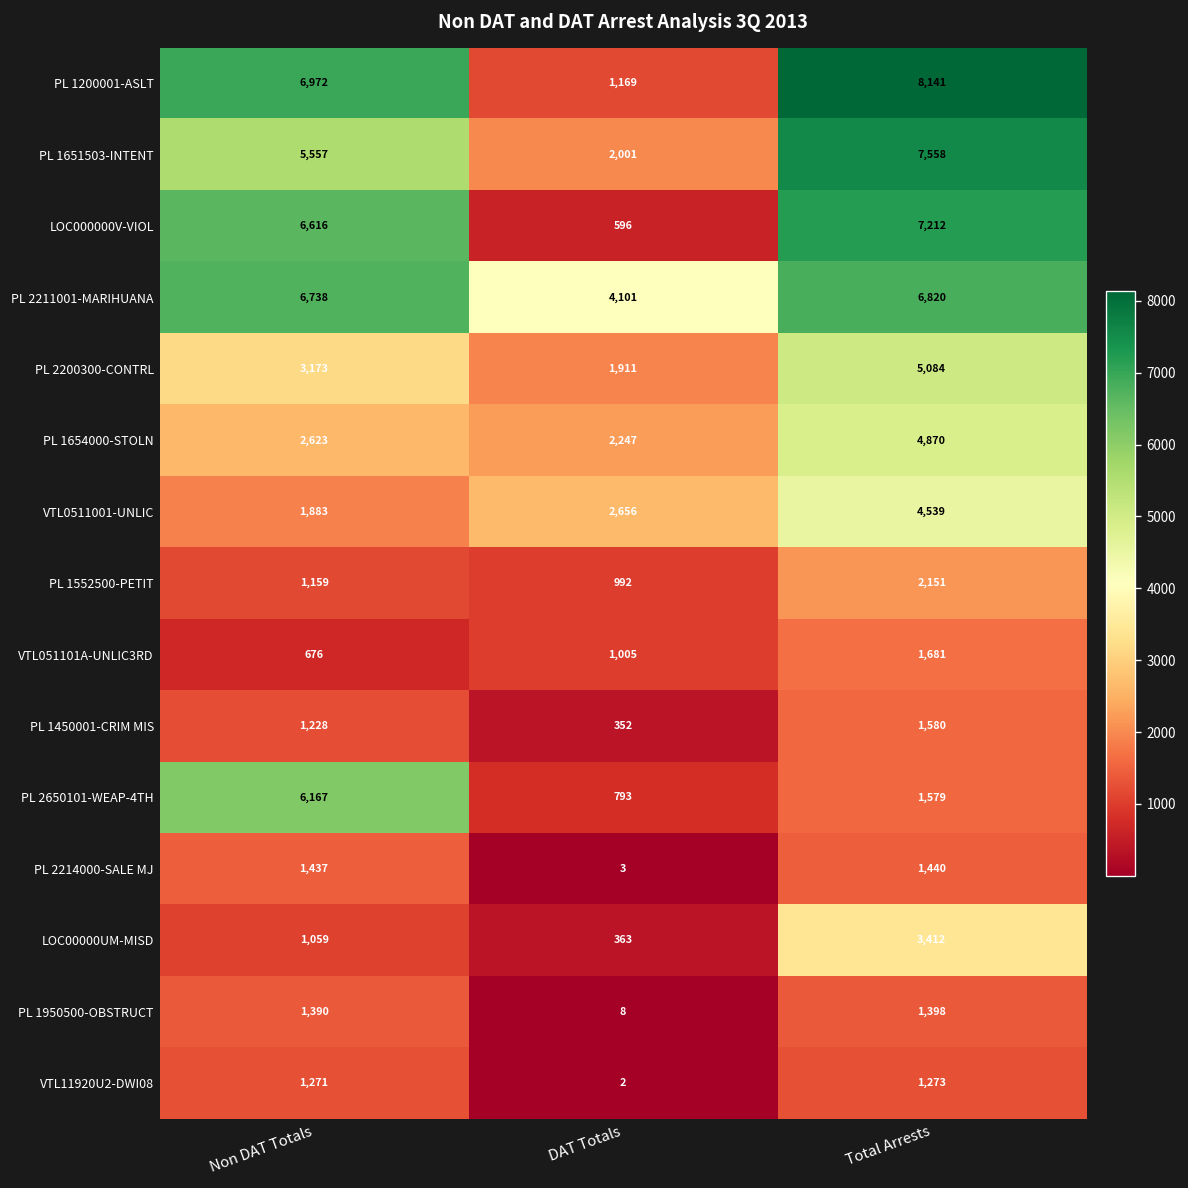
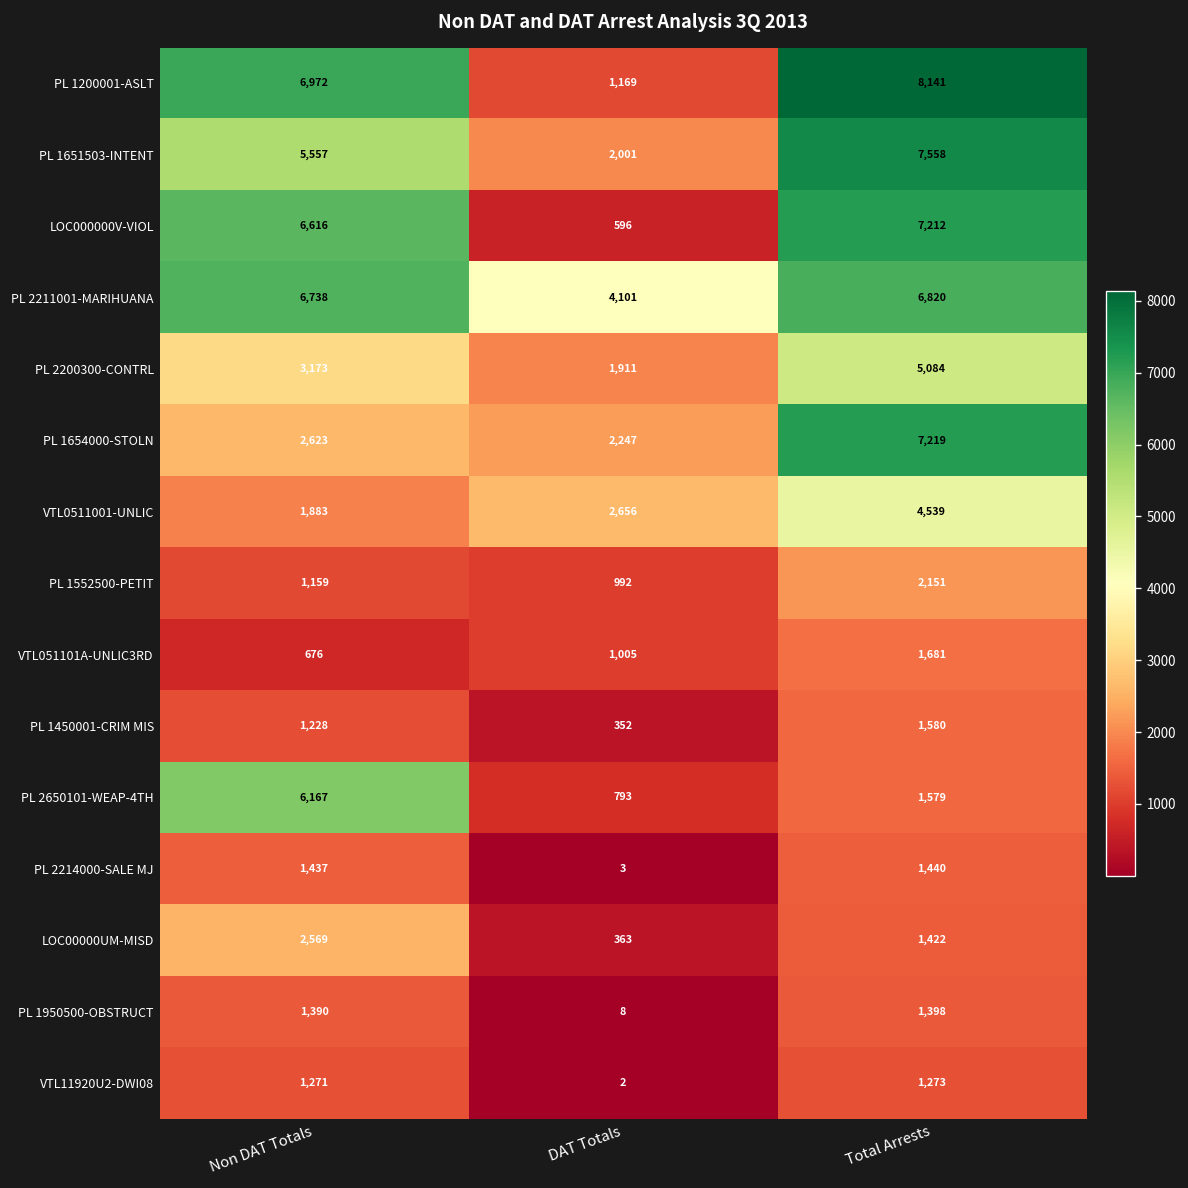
  {
    "PL 1200001-ASLT": {
      "Non DAT Totals": "6,972",
      "DAT Totals": "1,169",
      "Total Arrests": "8,141"
    },
    "PL 1651503-INTENT": {
      "Non DAT Totals": "5,557",
      "DAT Totals": "2,001",
      "Total Arrests": "7,558"
    },
    "LOC000000V-VIOL": {
      "Non DAT Totals": "6,616",
      "DAT Totals": "596",
      "Total Arrests": "7,212"
    },
    "PL 2211001-MARIHUANA": {
      "Non DAT Totals": "6,738",
      "DAT Totals": "4,101",
      "Total Arrests": "6,820"
    },
    "PL 2200300-CONTRL": {
      "Non DAT Totals": "3,173",
      "DAT Totals": "1,911",
      "Total Arrests": "5,084"
    },
    "PL 1654000-STOLN": {
      "Non DAT Totals": "2,623",
      "DAT Totals": "2,247",
-     "Total Arrests": "4,870"
+     "Total Arrests": "7,219"
    },
    "VTL0511001-UNLIC": {
      "Non DAT Totals": "1,883",
      "DAT Totals": "2,656",
      "Total Arrests": "4,539"
    },
    "PL 1552500-PETIT": {
      "Non DAT Totals": "1,159",
      "DAT Totals": "992",
      "Total Arrests": "2,151"
    },
    "VTL051101A-UNLIC3RD": {
      "Non DAT Totals": "676",
      "DAT Totals": "1,005",
      "Total Arrests": "1,681"
    },
    "PL 1450001-CRIM MIS": {
      "Non DAT Totals": "1,228",
      "DAT Totals": "352",
      "Total Arrests": "1,580"
    },
    "PL 2650101-WEAP-4TH": {
      "Non DAT Totals": "6,167",
      "DAT Totals": "793",
      "Total Arrests": "1,579"
    },
    "PL 2214000-SALE MJ": {
      "Non DAT Totals": "1,437",
      "DAT Totals": "3",
      "Total Arrests": "1,440"
    },
    "LOC00000UM-MISD": {
-     "Non DAT Totals": "1,059",
+     "Non DAT Totals": "2,569",
      "DAT Totals": "363",
-     "Total Arrests": "3,412"
+     "Total Arrests": "1,422"
    },
    "PL 1950500-OBSTRUCT": {
      "Non DAT Totals": "1,390",
      "DAT Totals": "8",
      "Total Arrests": "1,398"
    },
    "VTL11920U2-DWI08": {
      "Non DAT Totals": "1,271",
      "DAT Totals": "2",
      "Total Arrests": "1,273"
    }
  }
